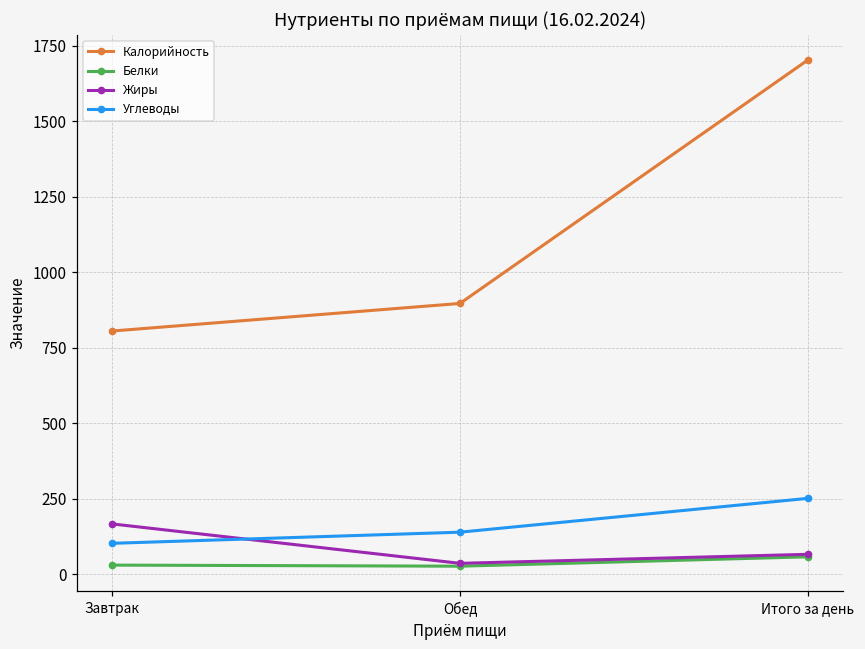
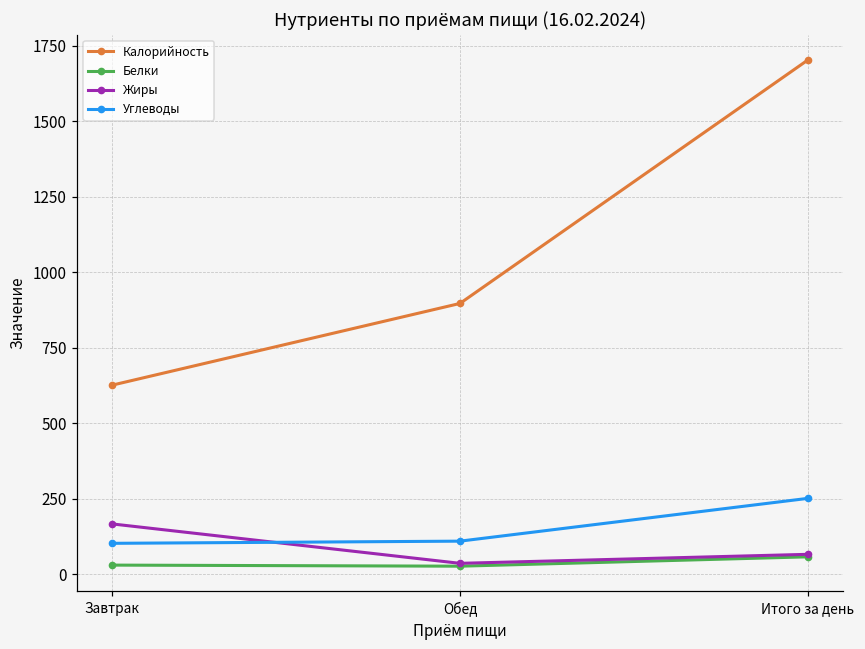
  {
    "Калорийность": {
-     "Завтрак": 810,
+     "Завтрак": 630,
      "Обед": 900,
      "Итого за день": 1700
    },
    "Белки": {
      "Завтрак": 30,
      "Обед": 30
    },
    "Жиры": {
      "Завтрак": 170,
      "Обед": 40
    },
    "Углеводы": {
      "Завтрак": 100,
-     "Обед": 140,
+     "Обед": 110,
      "Итого за день": 250
    }
  }
